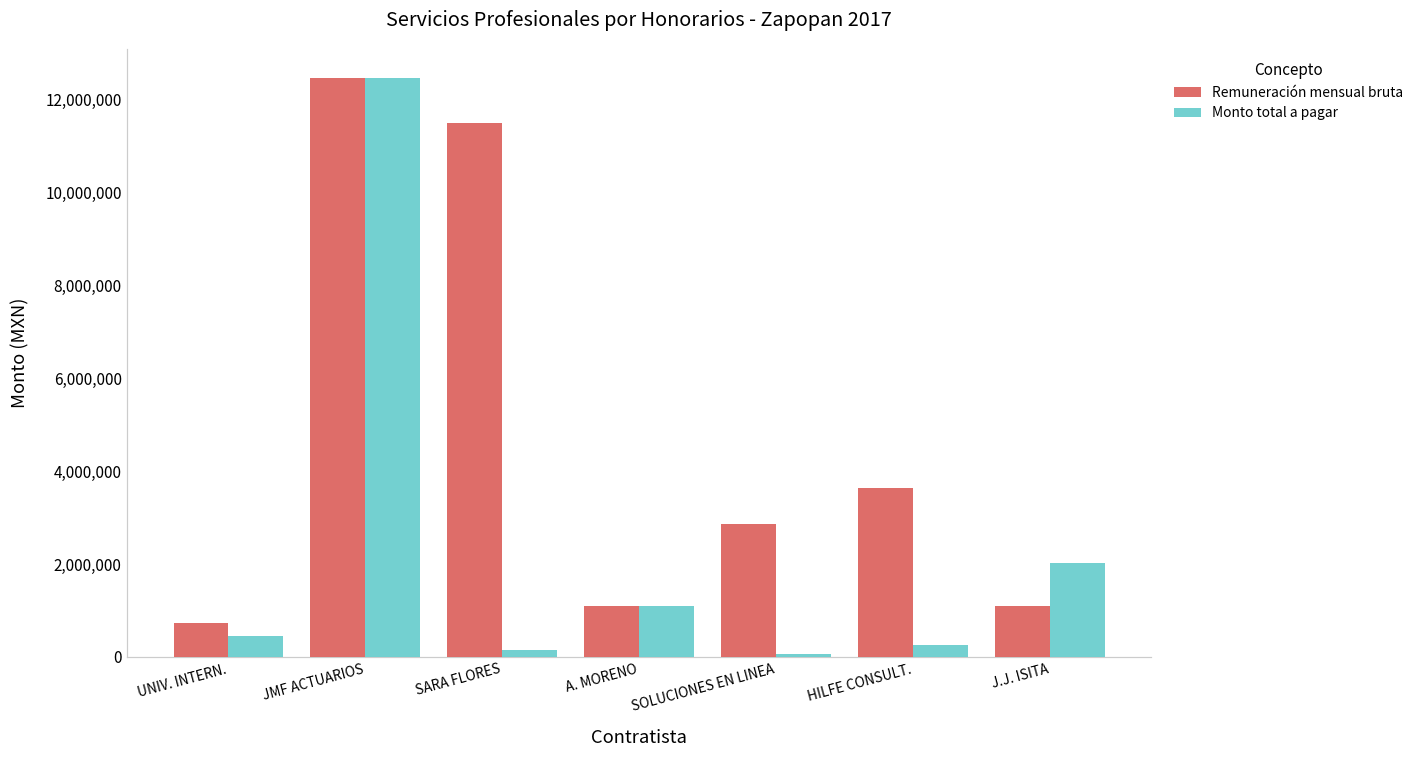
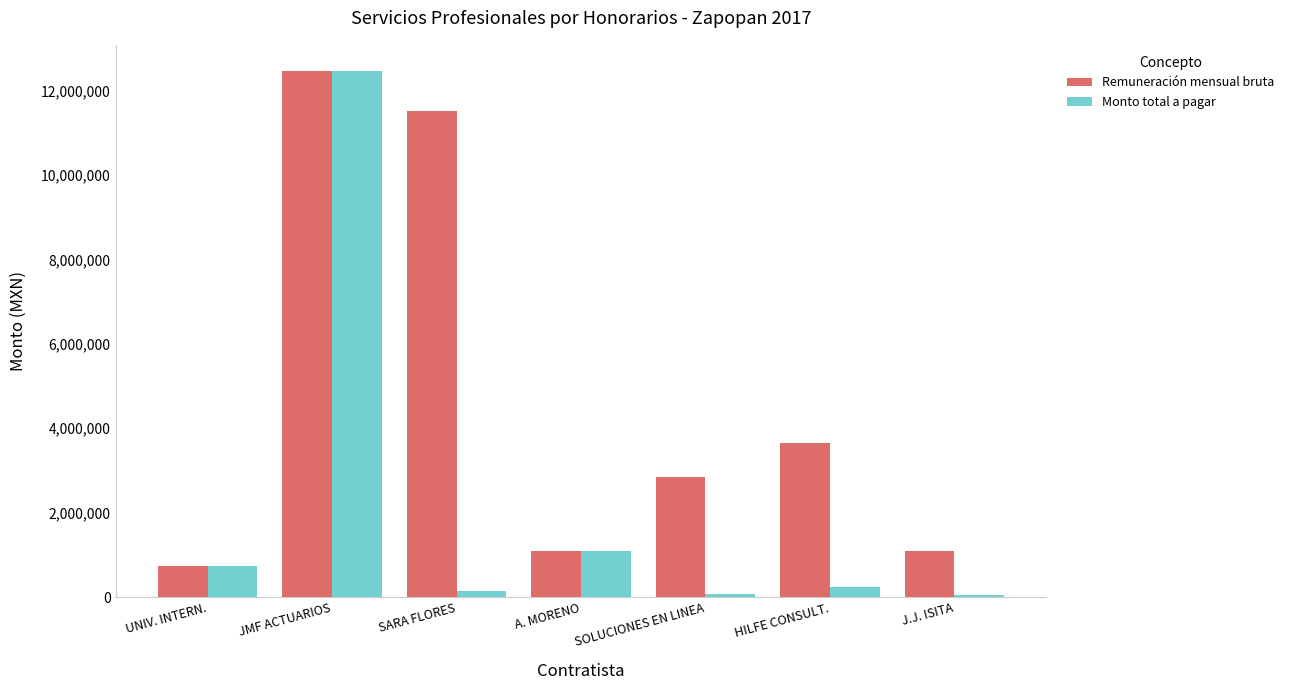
  {
    "Remuneración mensual bruta": {
      "UNIV. INTERN.": "700,000",
      "JMF ACTUARIOS": "12,500,000",
      "SARA FLORES": "11,500,000",
      "A. MORENO": "1,100,000",
      "SOLUCIONES EN LINEA": "2,900,000",
      "HILFE CONSULT.": "3,600,000",
      "J.J. ISITA": "1,100,000"
    },
    "Monto total a pagar": {
-     "UNIV. INTERN.": "500,000",
+     "UNIV. INTERN.": "700,000",
      "JMF ACTUARIOS": "12,500,000",
      "SARA FLORES": "200,000",
      "A. MORENO": "1,100,000",
      "SOLUCIONES EN LINEA": "100,000",
      "HILFE CONSULT.": "200,000",
-     "J.J. ISITA": "2,000,000"
+     "J.J. ISITA": "0"
    }
  }
